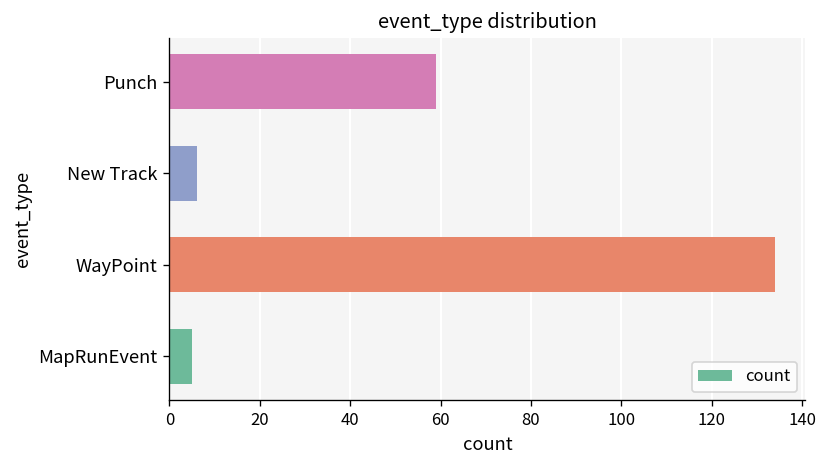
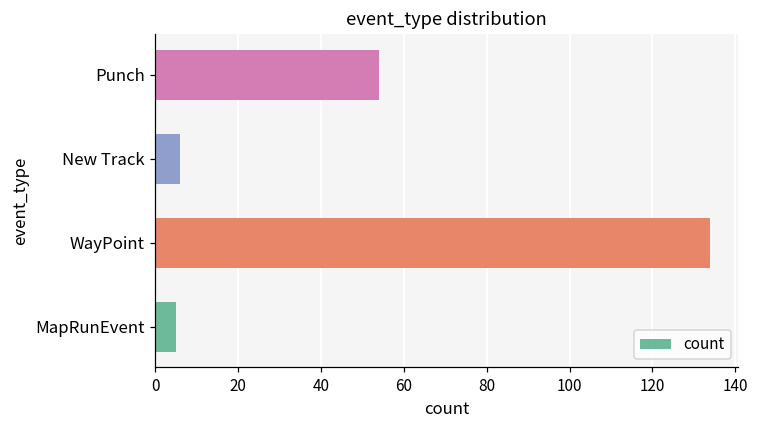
  {
-   "Punch": 59,
+   "Punch": 54,
    "New Track": 6,
    "WayPoint": 134,
    "MapRunEvent": 5
  }
